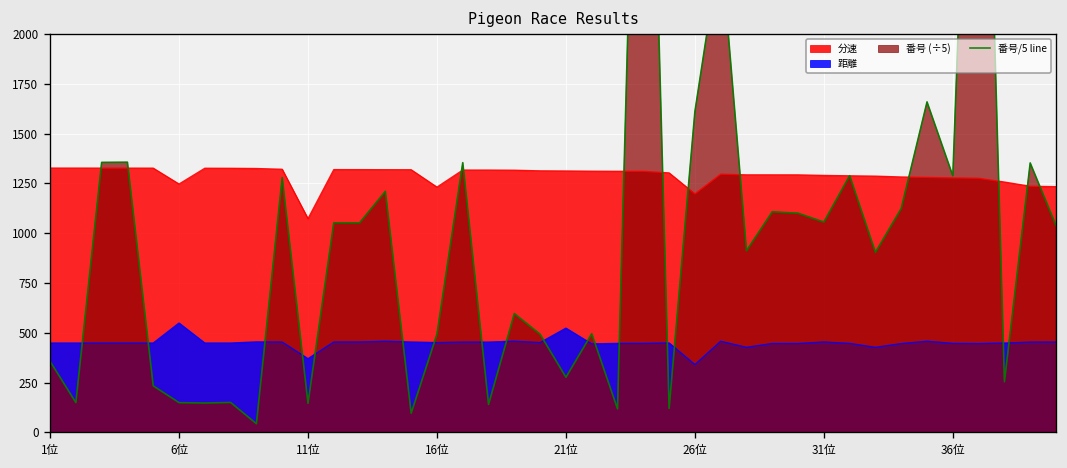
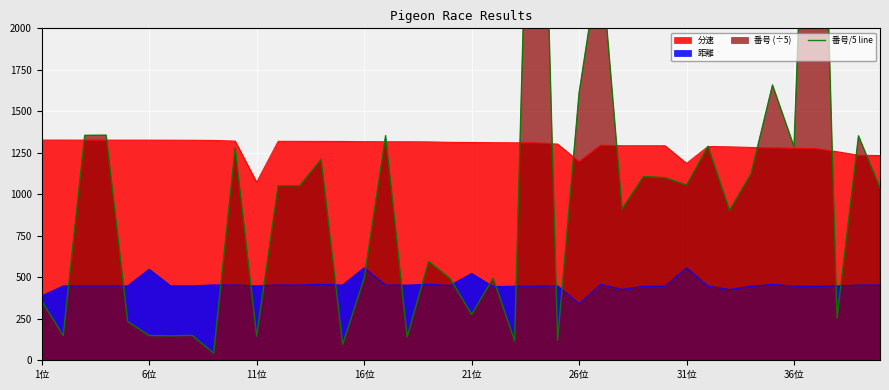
  {
    "分速": {
      "1位": 1330,
-     "6位": 1250,
+     "6位": 1330,
      "11位": 1070,
-     "16位": 1230,
+     "16位": 1320,
      "21位": 1310,
      "26位": 1200,
-     "31位": 1290
+     "31位": 1190
    },
    "距離": {
-     "1位": 450,
+     "1位": 390,
      "6位": 550,
-     "11位": 370,
-     "16位": 450,
+     "11位": 450,
+     "16位": 560,
      "21位": 520,
      "26位": 340,
-     "31位": 450,
+     "31位": 560,
      "36位": 450
    },
    "番号 (÷5)": {
      "1位": 360,
      "6位": 150,
      "11位": 150,
      "16位": 490,
      "21位": 280,
      "26位": 1610,
      "31位": 1060
    }
  }
